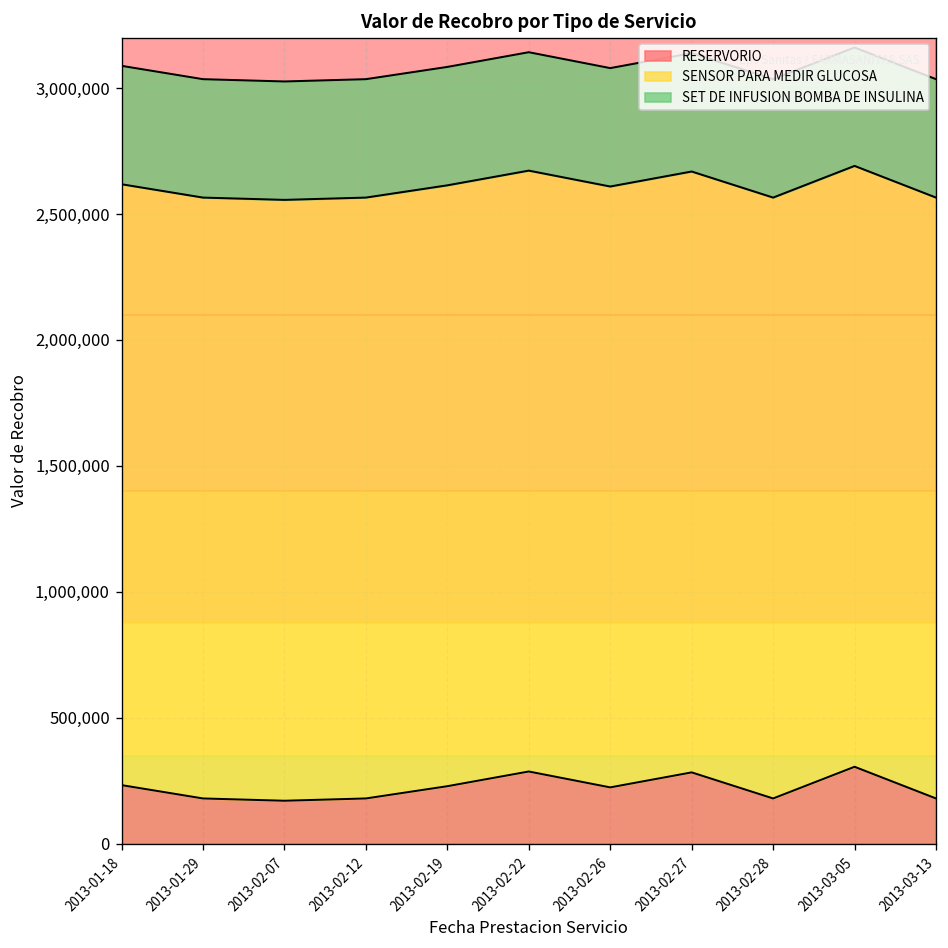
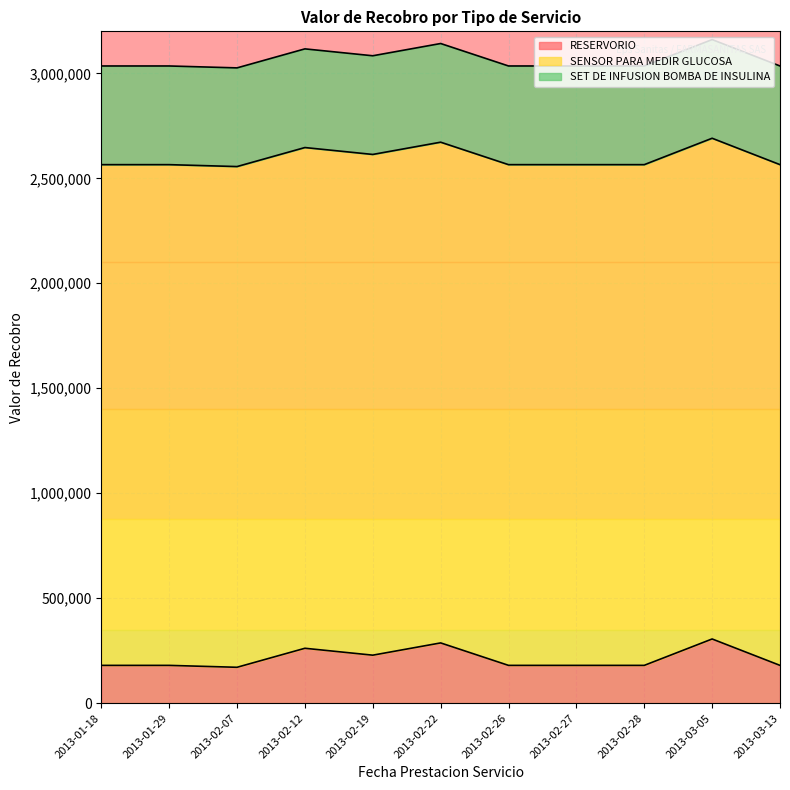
  {
    "RESERVORIO": {
-     "2013-01-18": "230,000",
+     "2013-01-18": "180,000",
      "2013-01-29": "180,000",
      "2013-02-07": "170,000",
-     "2013-02-12": "180,000",
+     "2013-02-12": "260,000",
      "2013-02-19": "230,000",
      "2013-02-22": "290,000",
-     "2013-02-26": "220,000",
-     "2013-02-27": "280,000",
+     "2013-02-26": "180,000",
+     "2013-02-27": "180,000",
      "2013-02-28": "180,000",
      "2013-03-05": "310,000",
      "2013-03-13": "180,000"
    },
    "SENSOR PARA MEDIR GLUCOSA": {
      "2013-01-18": "2,390,000",
      "2013-01-29": "2,390,000",
      "2013-02-07": "2,390,000",
      "2013-02-12": "2,390,000",
      "2013-02-19": "2,390,000",
      "2013-02-22": "2,390,000",
      "2013-02-26": "2,390,000",
      "2013-02-27": "2,390,000",
      "2013-02-28": "2,390,000",
      "2013-03-05": "2,390,000",
      "2013-03-13": "2,390,000"
    },
    "SET DE INFUSION BOMBA DE INSULINA": {
      "2013-01-18": "470,000",
      "2013-01-29": "470,000",
      "2013-02-07": "470,000",
      "2013-02-12": "470,000",
      "2013-02-19": "470,000",
      "2013-02-22": "470,000",
      "2013-02-26": "470,000",
      "2013-03-13": "470,000"
    }
  }
